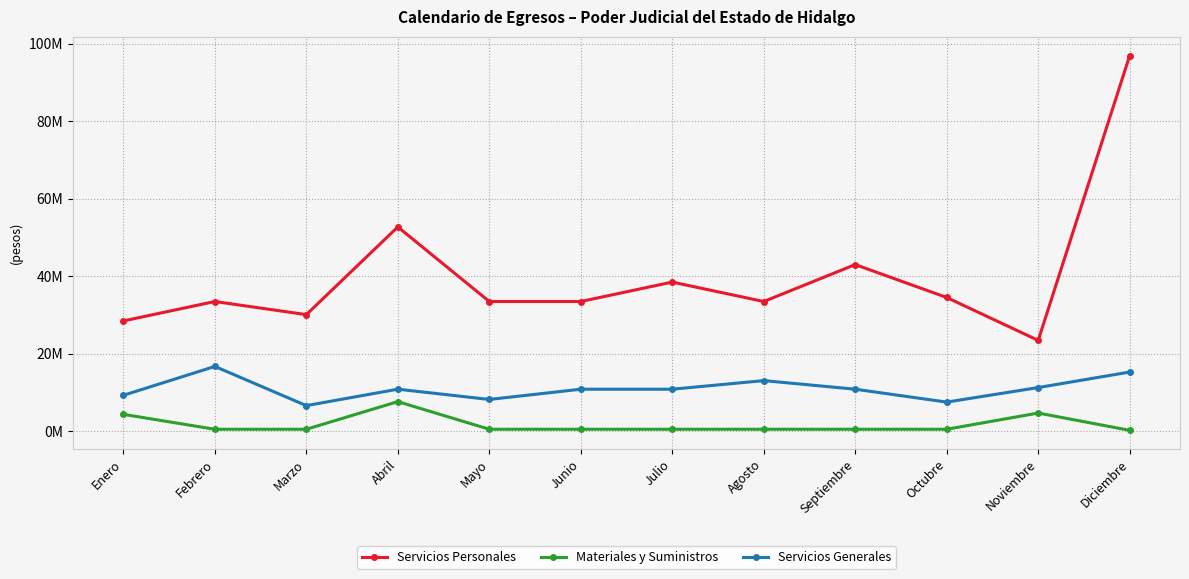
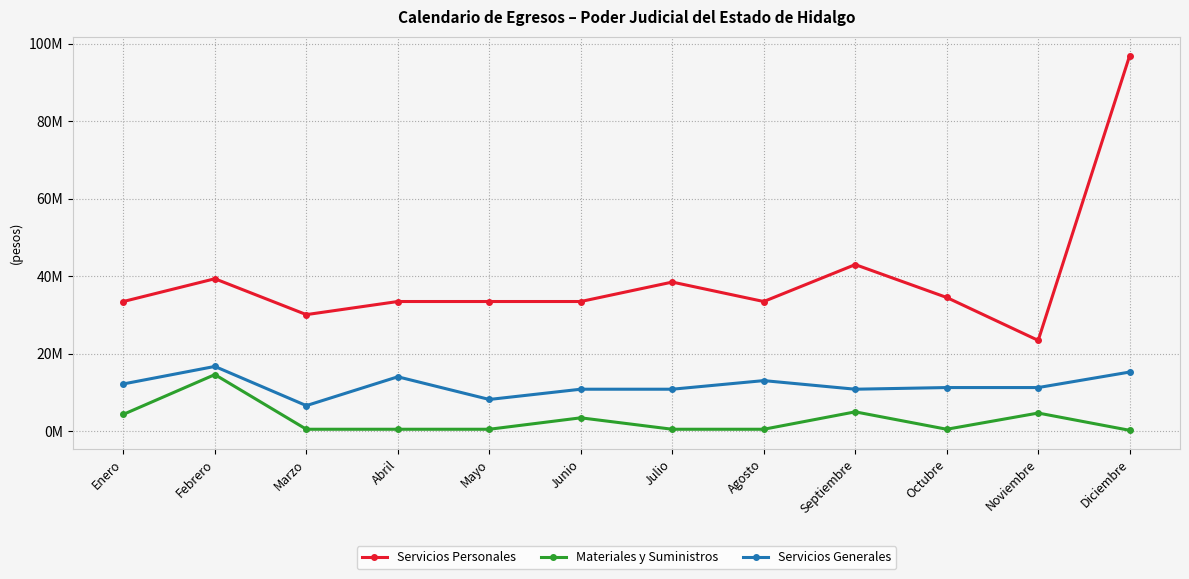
  {
    "Servicios Personales": {
-     "Enero": 28000000,
-     "Febrero": 33000000,
+     "Enero": 33000000,
+     "Febrero": 39000000,
      "Marzo": 30000000,
-     "Abril": 53000000,
+     "Abril": 33000000,
      "Mayo": 33000000,
      "Junio": 33000000,
      "Julio": 39000000,
      "Agosto": 33000000,
      "Septiembre": 43000000,
      "Octubre": 35000000,
      "Noviembre": 23000000,
      "Diciembre": 97000000
    },
    "Materiales y Suministros": {
      "Enero": 4000000,
-     "Febrero": 1000000,
+     "Febrero": 15000000,
      "Marzo": 1000000,
-     "Abril": 8000000,
+     "Abril": 1000000,
      "Mayo": 1000000,
-     "Junio": 1000000,
+     "Junio": 3000000,
      "Julio": 1000000,
      "Agosto": 1000000,
-     "Septiembre": 1000000,
+     "Septiembre": 5000000,
      "Octubre": 1000000,
      "Noviembre": 5000000,
      "Diciembre": 0
    },
    "Servicios Generales": {
-     "Enero": 9000000,
+     "Enero": 12000000,
      "Febrero": 17000000,
      "Marzo": 7000000,
-     "Abril": 11000000,
+     "Abril": 14000000,
      "Mayo": 8000000,
      "Junio": 11000000,
      "Julio": 11000000,
      "Agosto": 13000000,
      "Septiembre": 11000000,
-     "Octubre": 8000000,
+     "Octubre": 11000000,
      "Noviembre": 11000000,
      "Diciembre": 15000000
    }
  }
